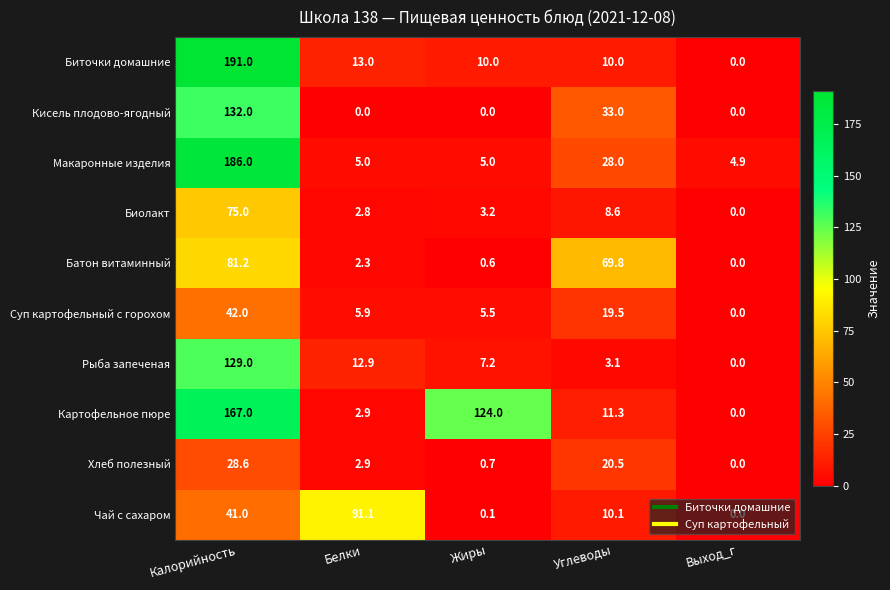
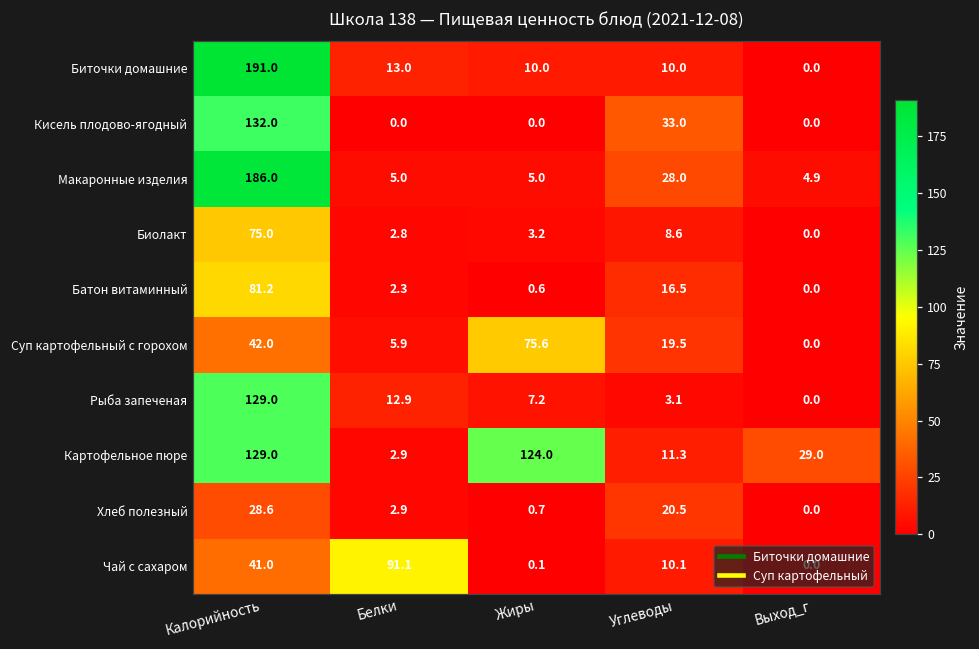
  {
    "Биточки домашние": {
      "Калорийность": 191.0,
      "Белки": 13.0,
      "Жиры": 10.0,
      "Углеводы": 10.0,
      "Выход_г": 0.0
    },
    "Кисель плодово-ягодный": {
      "Калорийность": 132.0,
      "Белки": 0.0,
      "Жиры": 0.0,
      "Углеводы": 33.0,
      "Выход_г": 0.0
    },
    "Макаронные изделия": {
      "Калорийность": 186.0,
      "Белки": 5.0,
      "Жиры": 5.0,
      "Углеводы": 28.0,
      "Выход_г": 4.9
    },
    "Биолакт": {
      "Калорийность": 75.0,
      "Белки": 2.8,
      "Жиры": 3.2,
      "Углеводы": 8.6,
      "Выход_г": 0.0
    },
    "Батон витаминный": {
      "Калорийность": 81.2,
      "Белки": 2.3,
      "Жиры": 0.6,
-     "Углеводы": 69.8,
+     "Углеводы": 16.5,
      "Выход_г": 0.0
    },
    "Суп картофельный с горохом": {
      "Калорийность": 42.0,
      "Белки": 5.9,
-     "Жиры": 5.5,
+     "Жиры": 75.6,
      "Углеводы": 19.5,
      "Выход_г": 0.0
    },
    "Рыба запеченая": {
      "Калорийность": 129.0,
      "Белки": 12.9,
      "Жиры": 7.2,
      "Углеводы": 3.1,
      "Выход_г": 0.0
    },
    "Картофельное пюре": {
-     "Калорийность": 167.0,
+     "Калорийность": 129.0,
      "Белки": 2.9,
      "Жиры": 124.0,
      "Углеводы": 11.3,
-     "Выход_г": 0.0
+     "Выход_г": 29.0
    },
    "Хлеб полезный": {
      "Калорийность": 28.6,
      "Белки": 2.9,
      "Жиры": 0.7,
      "Углеводы": 20.5,
      "Выход_г": 0.0
    },
    "Чай с сахаром": {
      "Калорийность": 41.0,
      "Белки": 91.1,
      "Жиры": 0.1,
      "Углеводы": 10.1
    }
  }
